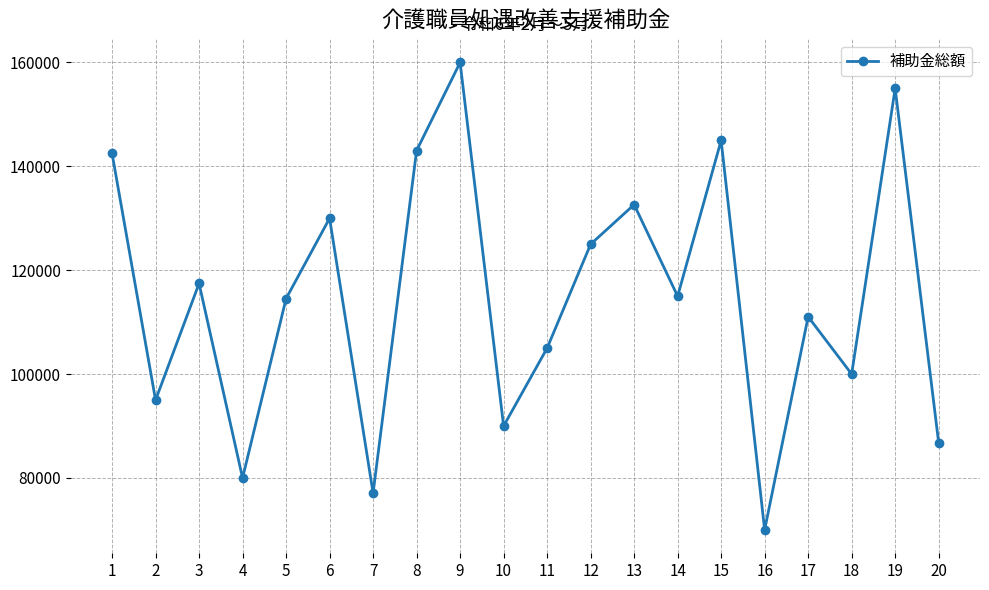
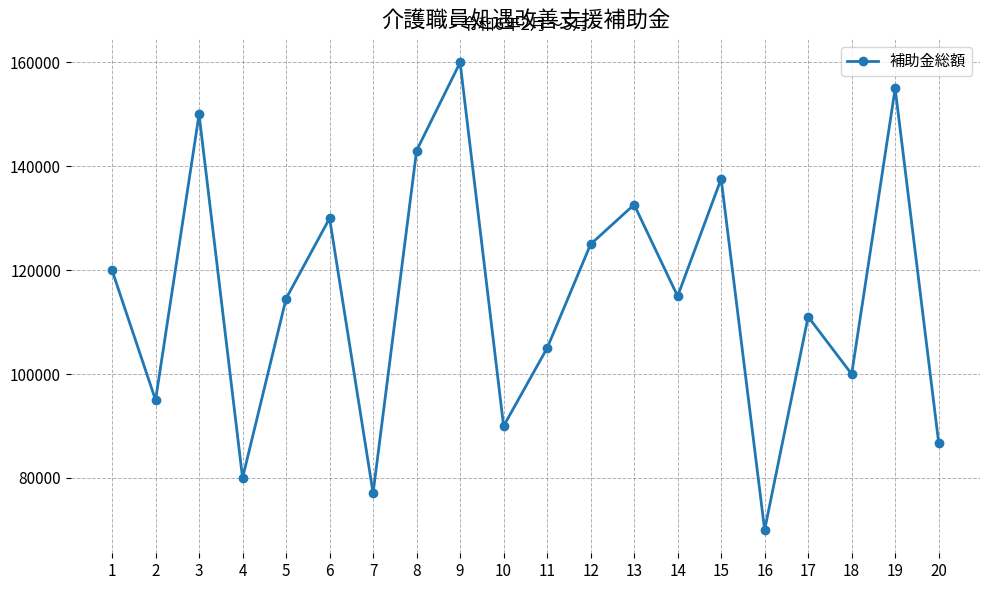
  {
-   "1": 142000,
+   "1": 120000,
    "2": 95000,
-   "3": 117000,
+   "3": 150000,
    "4": 80000,
    "5": 115000,
    "6": 130000,
    "7": 77000,
    "8": 143000,
    "9": 160000,
    "10": 90000,
    "11": 105000,
    "12": 125000,
    "13": 133000,
    "14": 115000,
-   "15": 145000,
+   "15": 138000,
    "16": 70000,
    "17": 111000,
    "18": 100000,
    "19": 155000,
    "20": 87000
  }
